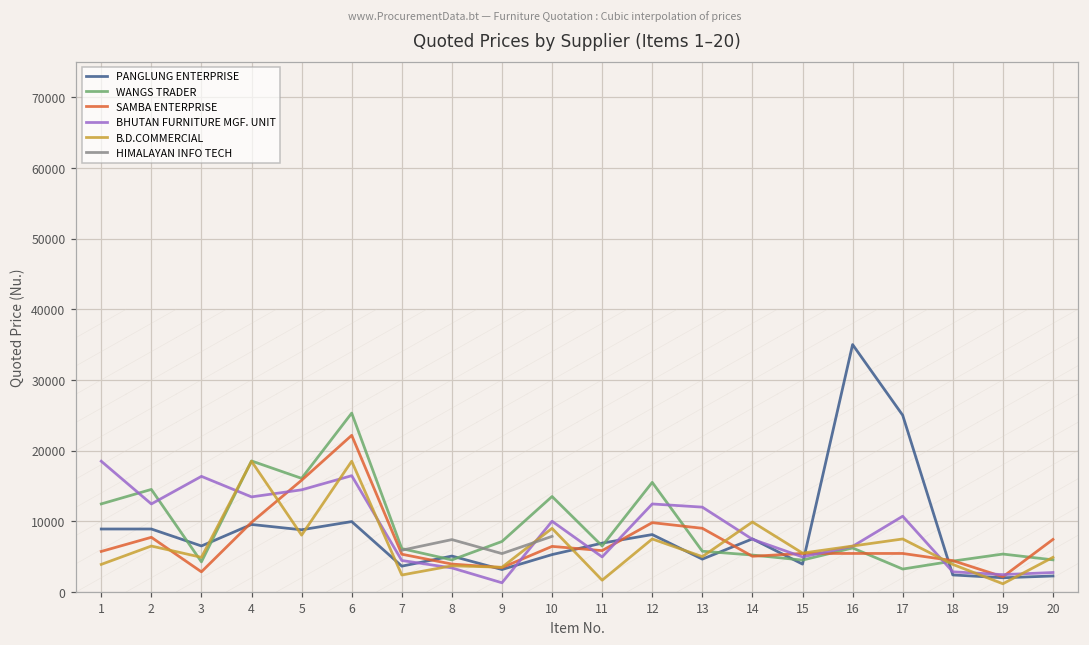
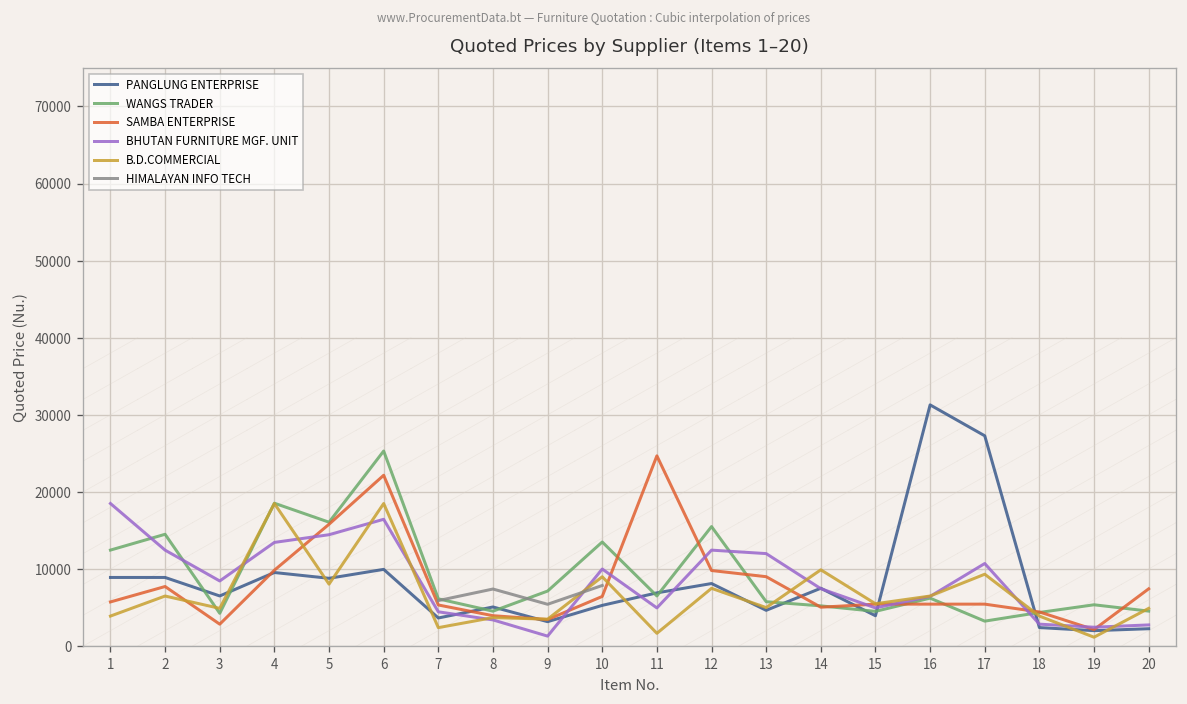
  {
    "PANGLUNG ENTERPRISE": {
      "1": 9000,
      "2": 9000,
      "3": 7000,
      "5": 9000,
      "6": 10000,
      "7": 4000,
      "8": 5000,
      "10": 5000,
      "11": 7000,
      "12": 8000,
      "15": 4000,
-     "16": 35000,
-     "17": 25000,
+     "16": 31000,
+     "17": 27000,
      "18": 2000,
      "20": 2000
    },
    "SAMBA ENTERPRISE": {
      "1": 6000,
      "2": 8000,
      "3": 3000,
      "6": 22000,
      "7": 5000,
      "10": 6000,
-     "11": 6000,
+     "11": 25000,
      "12": 10000,
      "13": 9000,
      "16": 5000,
      "17": 5000,
      "20": 7000
    },
    "BHUTAN FURNITURE MGF. UNIT": {
      "1": 18000,
      "2": 12000,
-     "3": 16000,
+     "3": 8000,
      "4": 13000,
      "5": 14000,
      "6": 16000,
      "7": 4000,
      "9": 1000,
      "10": 10000,
      "11": 5000,
      "12": 12000,
      "13": 12000,
      "15": 5000,
      "17": 11000,
      "18": 3000,
      "20": 3000
    },
    "B.D.COMMERCIAL": {
      "1": 4000,
      "2": 6000,
      "3": 5000,
      "5": 8000,
      "6": 18000,
      "7": 2000,
      "10": 9000,
      "11": 2000,
      "12": 7000,
      "14": 10000,
-     "17": 7000,
+     "17": 9000,
      "18": 4000,
      "19": 1000
    }
  }
